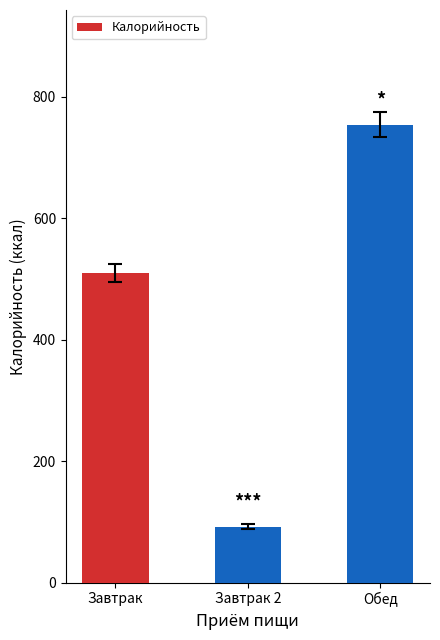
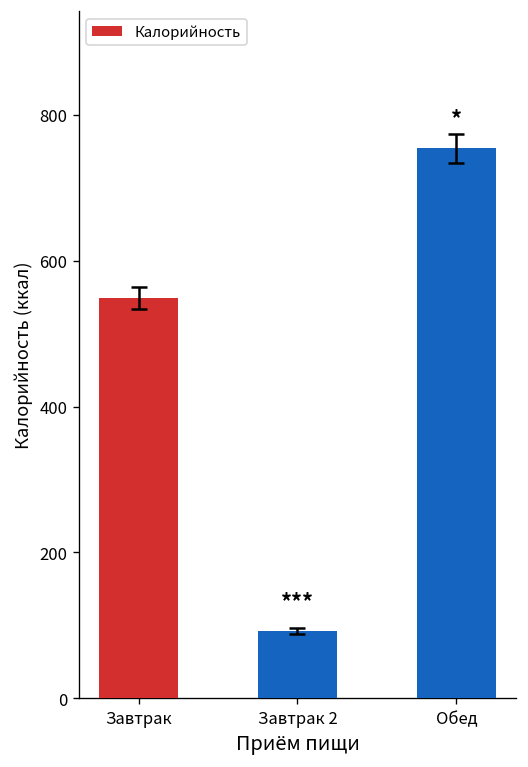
  {
    "Калорийность": {
-     "Завтрак": 510,
+     "Завтрак": 550,
      "Завтрак 2": 90,
      "Обед": 750
    }
  }
